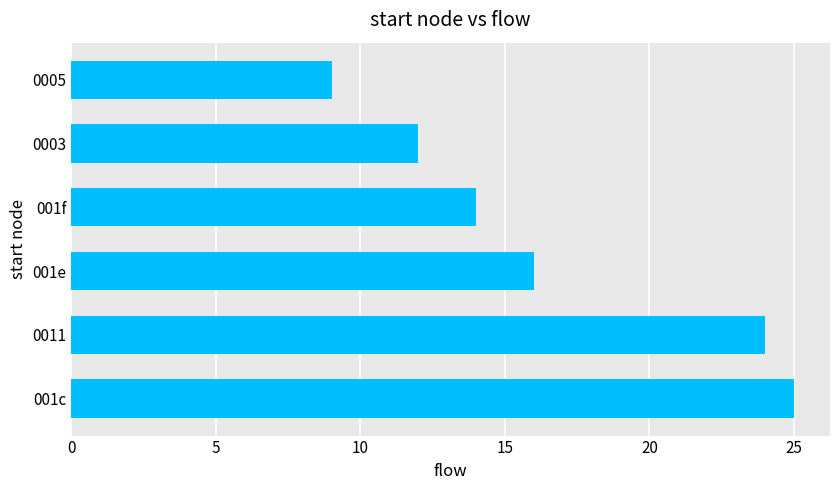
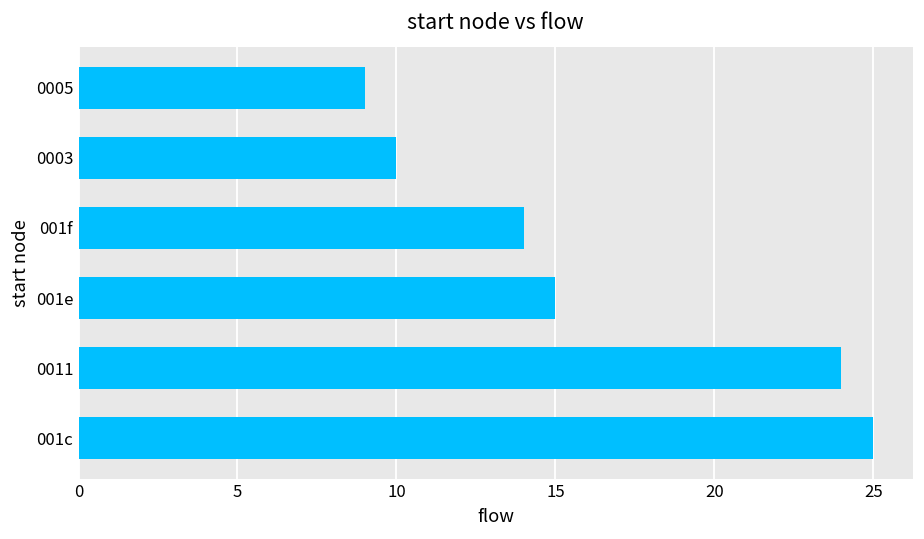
  {
    "0005": 9,
-   "0003": 12,
+   "0003": 10,
    "001f": 14,
-   "001e": 16,
+   "001e": 15,
    "0011": 24,
    "001c": 25
  }
